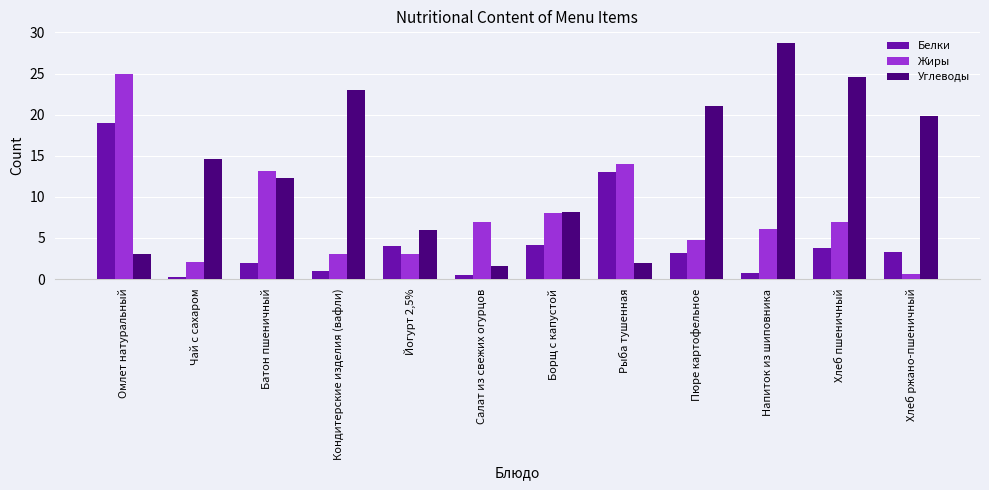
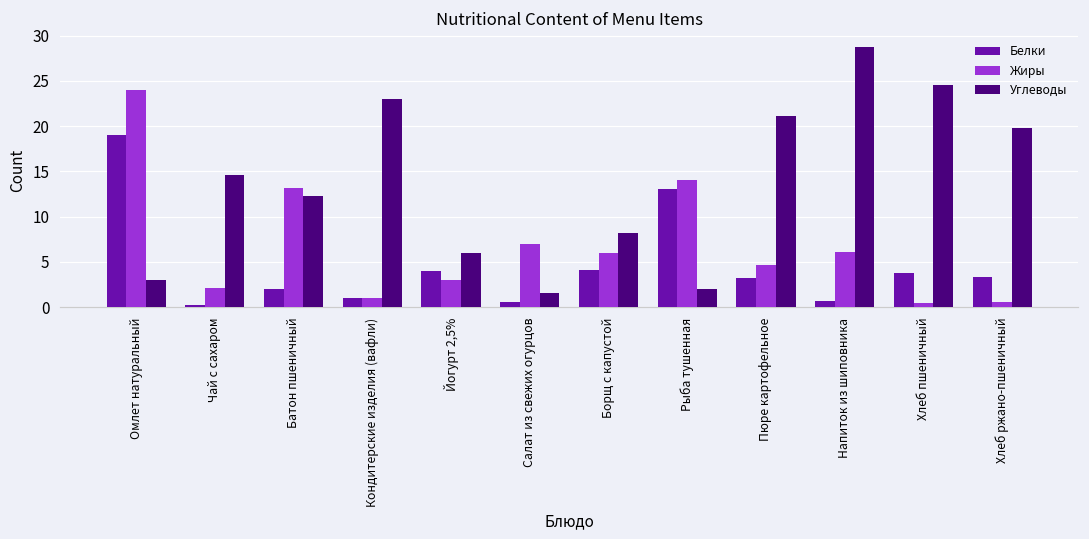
  {
    "Жиры": {
-     "Омлет натуральный": 25,
+     "Омлет натуральный": 24,
      "Чай с сахаром": 2,
      "Батон пшеничный": 13,
-     "Кондитерские изделия (вафли)": 3,
+     "Кондитерские изделия (вафли)": 1,
      "Йогурт 2,5%": 3,
      "Салат из свежих огурцов": 7,
-     "Борщ с капустой": 8,
+     "Борщ с капустой": 6,
      "Рыба тушенная": 14,
      "Пюре картофельное": 5,
      "Напиток из шиповника": 6,
-     "Хлеб пшеничный": 7,
+     "Хлеб пшеничный": 0,
      "Хлеб ржано-пшеничный": 1
    }
  }
